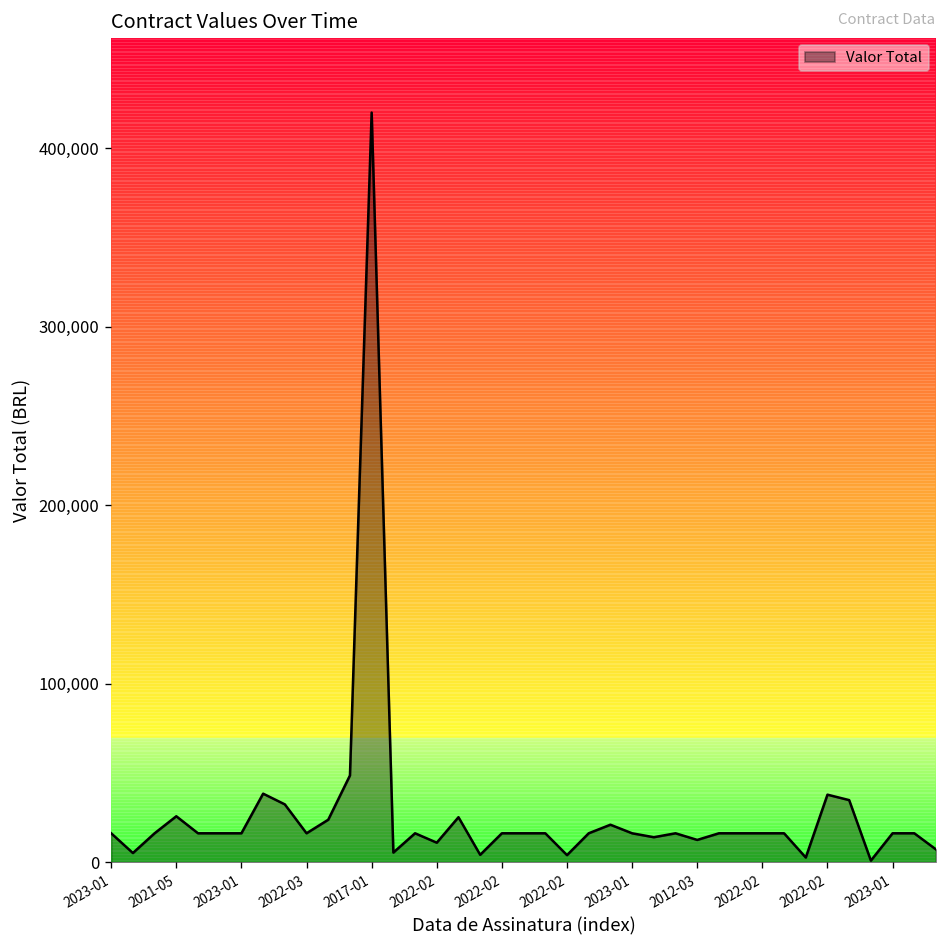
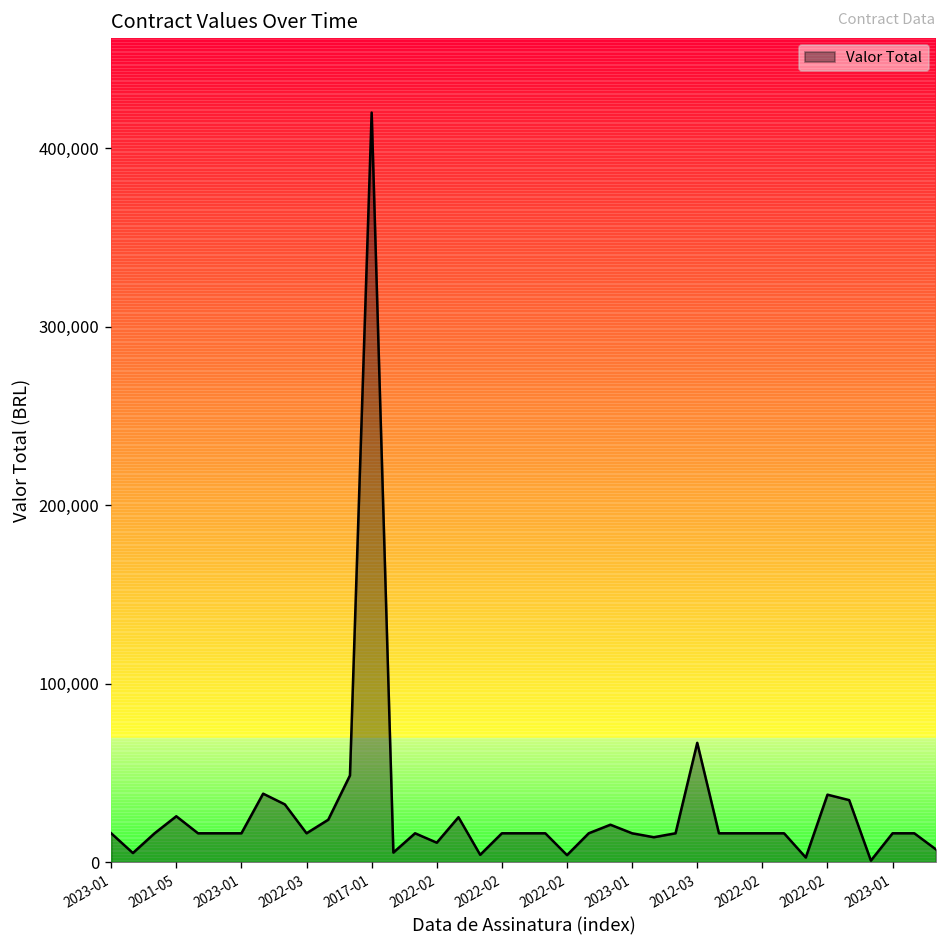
  {
    "2021-05": "26,000",
    "2017-01": "420,000",
-   "2012-03": "12,000"
+   "2012-03": "67,000"
  }
